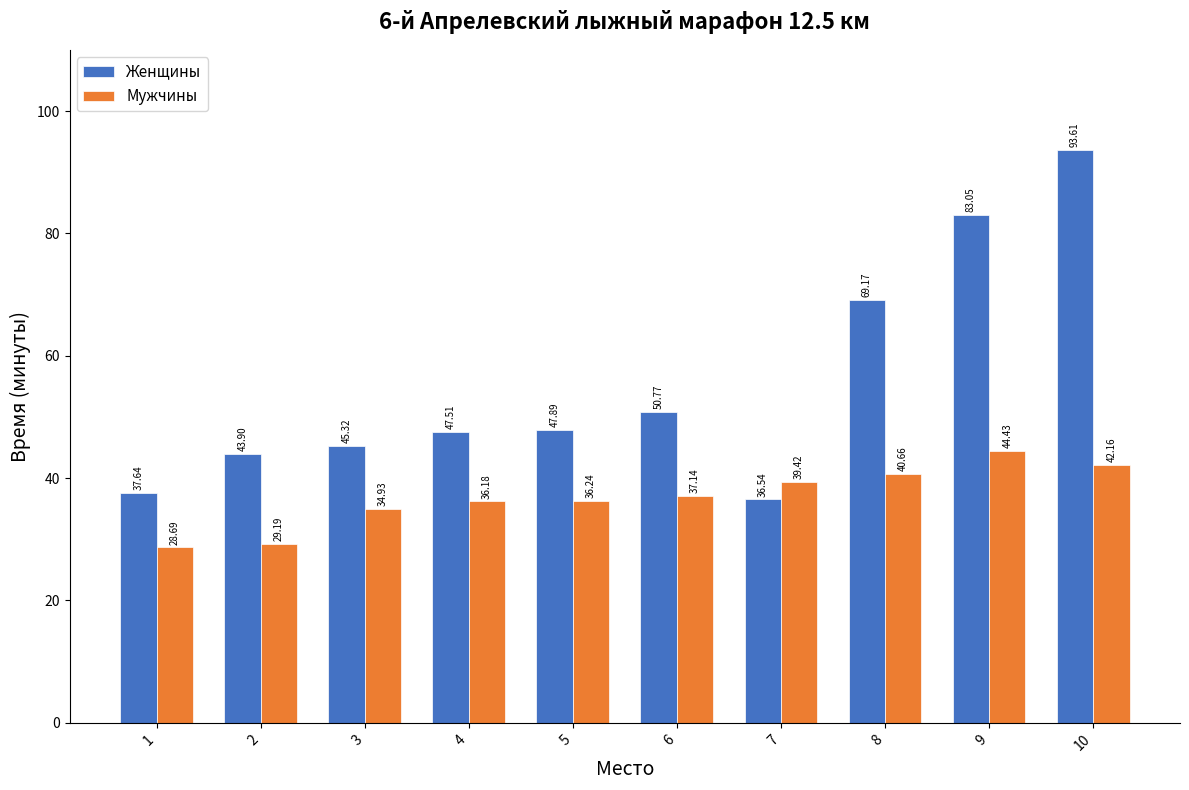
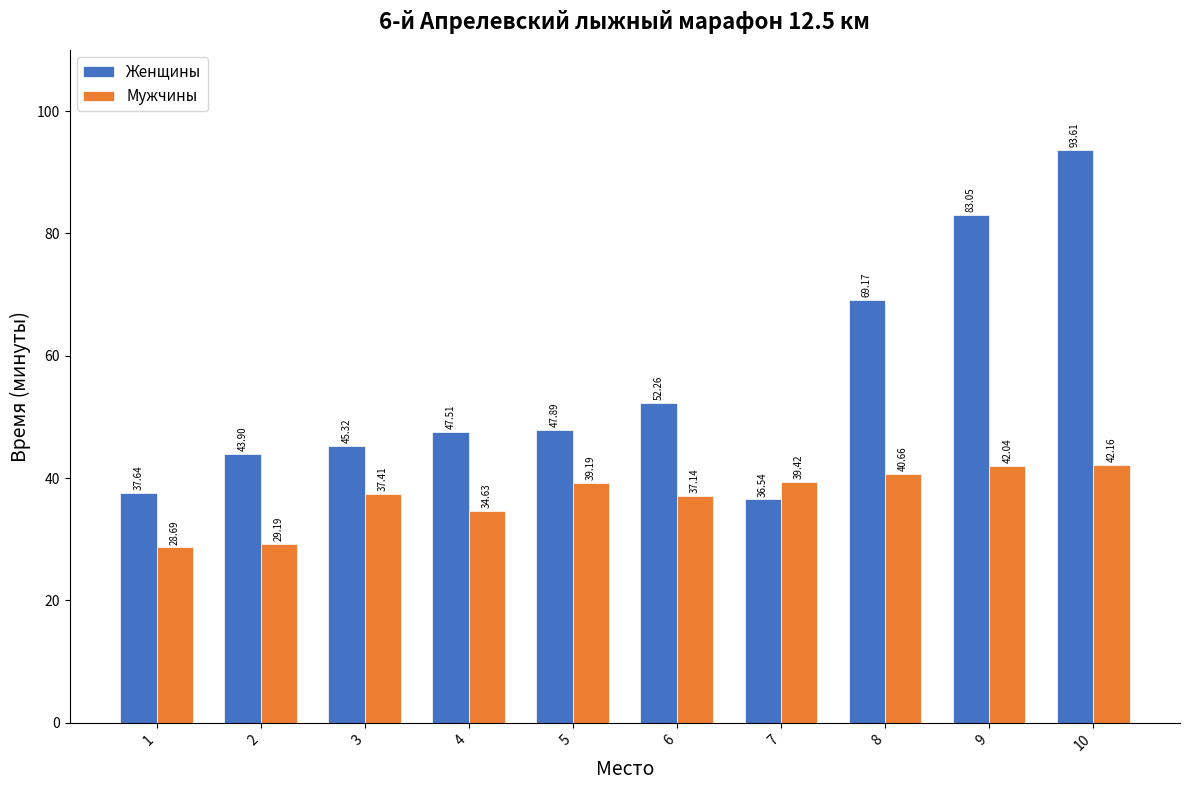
  {
    "Женщины": {
      "1": 37.64,
      "2": 43.90,
      "3": 45.32,
      "4": 47.51,
      "5": 47.89,
-     "6": 50.77,
+     "6": 52.26,
      "7": 36.54,
      "8": 69.17,
      "9": 83.05,
      "10": 93.61
    },
    "Мужчины": {
      "1": 28.69,
      "2": 29.19,
-     "3": 34.93,
-     "4": 36.18,
-     "5": 36.24,
+     "3": 37.41,
+     "4": 34.63,
+     "5": 39.19,
      "6": 37.14,
      "7": 39.42,
      "8": 40.66,
-     "9": 44.43,
+     "9": 42.04,
      "10": 42.16
    }
  }
